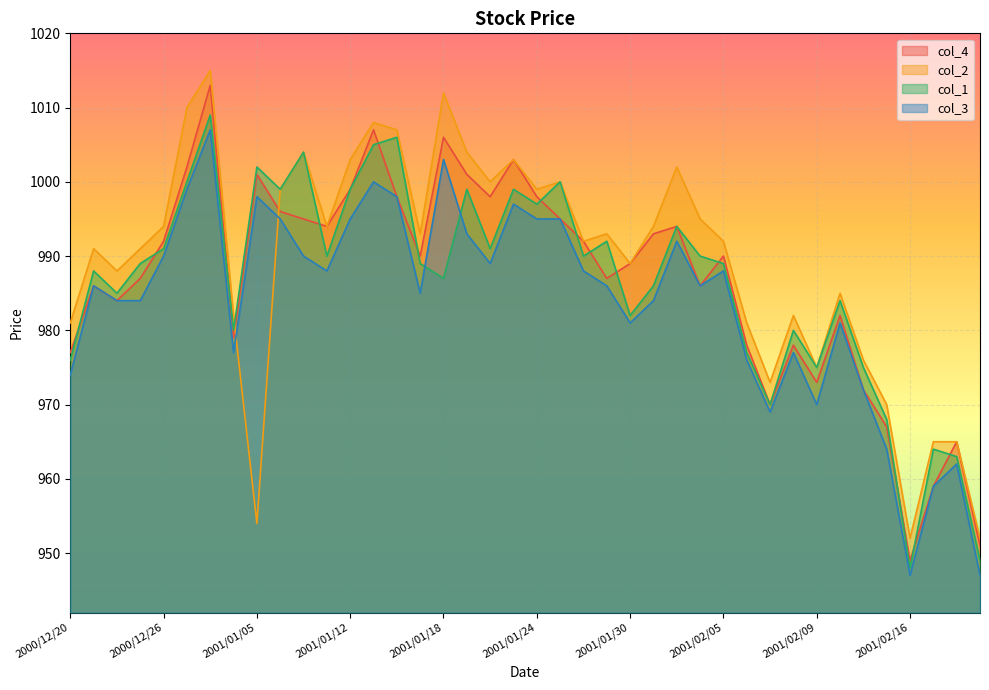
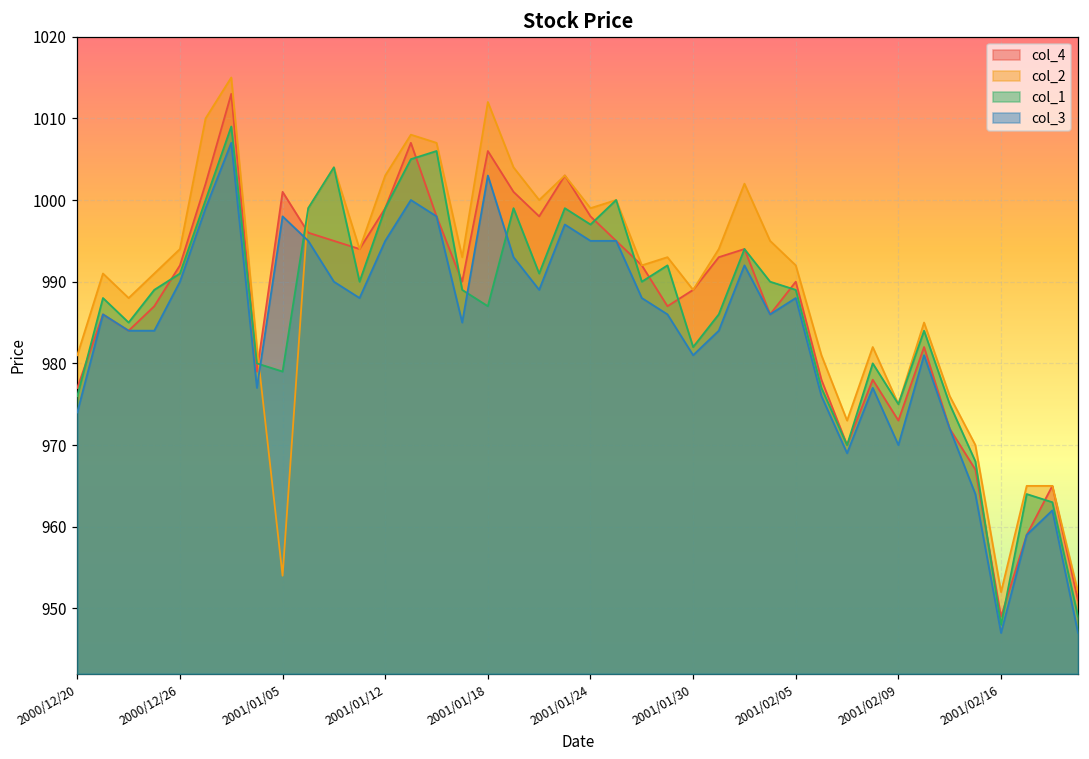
  {
    "col_4": {
      "2000/12/20": 977,
      "2000/12/26": 992,
      "2001/01/05": 1001,
      "2001/01/18": 1006,
      "2001/01/24": 998,
      "2001/02/05": 990,
      "2001/02/09": 973,
      "2001/02/16": 949
    },
    "col_2": {
      "2000/12/20": 981,
      "2000/12/26": 994,
      "2001/01/05": 954,
      "2001/01/12": 1003,
      "2001/01/18": 1012,
      "2001/01/24": 999,
      "2001/02/05": 992,
      "2001/02/16": 952
    },
    "col_1": {
      "2000/12/20": 976,
      "2000/12/26": 991,
-     "2001/01/05": 1002,
+     "2001/01/05": 979,
      "2001/01/18": 987,
      "2001/01/24": 997,
      "2001/01/30": 982,
      "2001/02/05": 989,
      "2001/02/16": 948
    },
    "col_3": {
      "2000/12/20": 974,
      "2000/12/26": 990,
      "2001/01/05": 998,
      "2001/01/12": 995,
      "2001/01/18": 1003,
      "2001/01/24": 995,
      "2001/01/30": 981,
      "2001/02/05": 988,
      "2001/02/09": 970,
      "2001/02/16": 947
    }
  }
